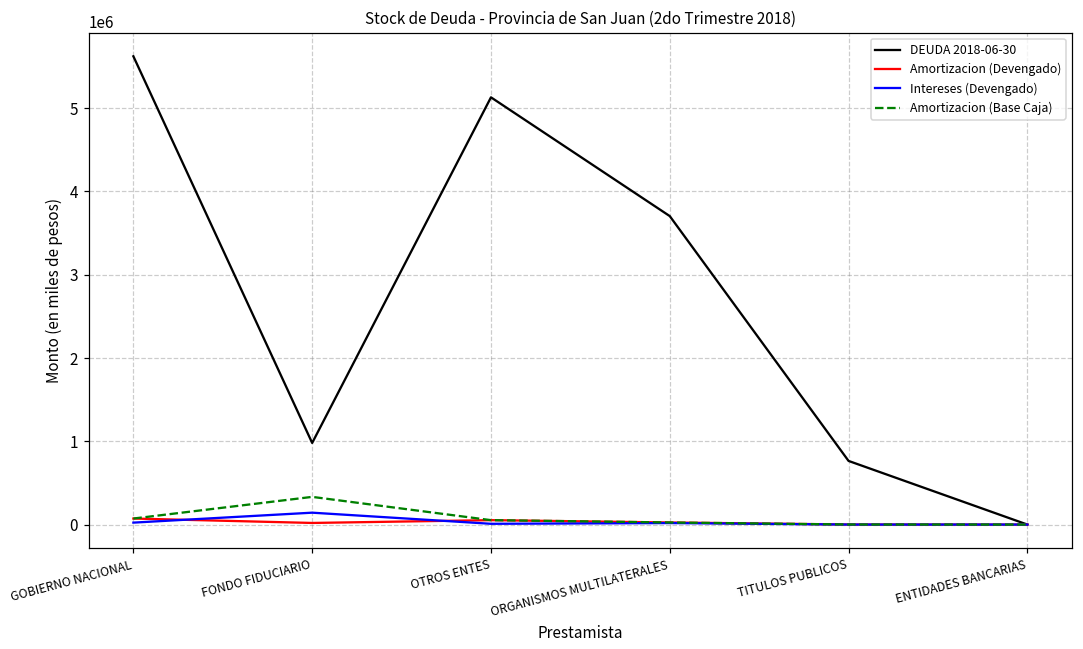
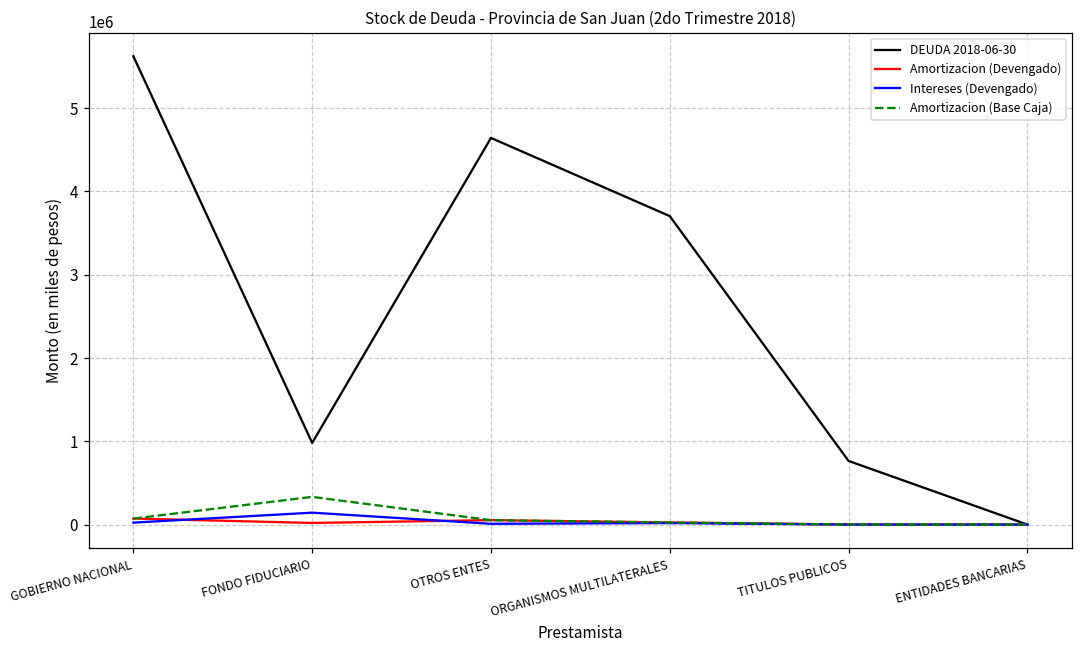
  {
    "DEUDA 2018-06-30": {
      "GOBIERNO NACIONAL": 5600000,
      "FONDO FIDUCIARIO": 1000000,
-     "OTROS ENTES": 5100000,
+     "OTROS ENTES": 4600000,
      "ORGANISMOS MULTILATERALES": 3700000,
      "TITULOS PUBLICOS": 800000
    },
    "Amortizacion (Devengado)": {
      "FONDO FIDUCIARIO": 0
    },
    "Intereses (Devengado)": {
      "GOBIERNO NACIONAL": 0,
      "FONDO FIDUCIARIO": 100000,
      "OTROS ENTES": 0
    },
    "Amortizacion (Base Caja)": {
      "FONDO FIDUCIARIO": 300000
    }
  }
